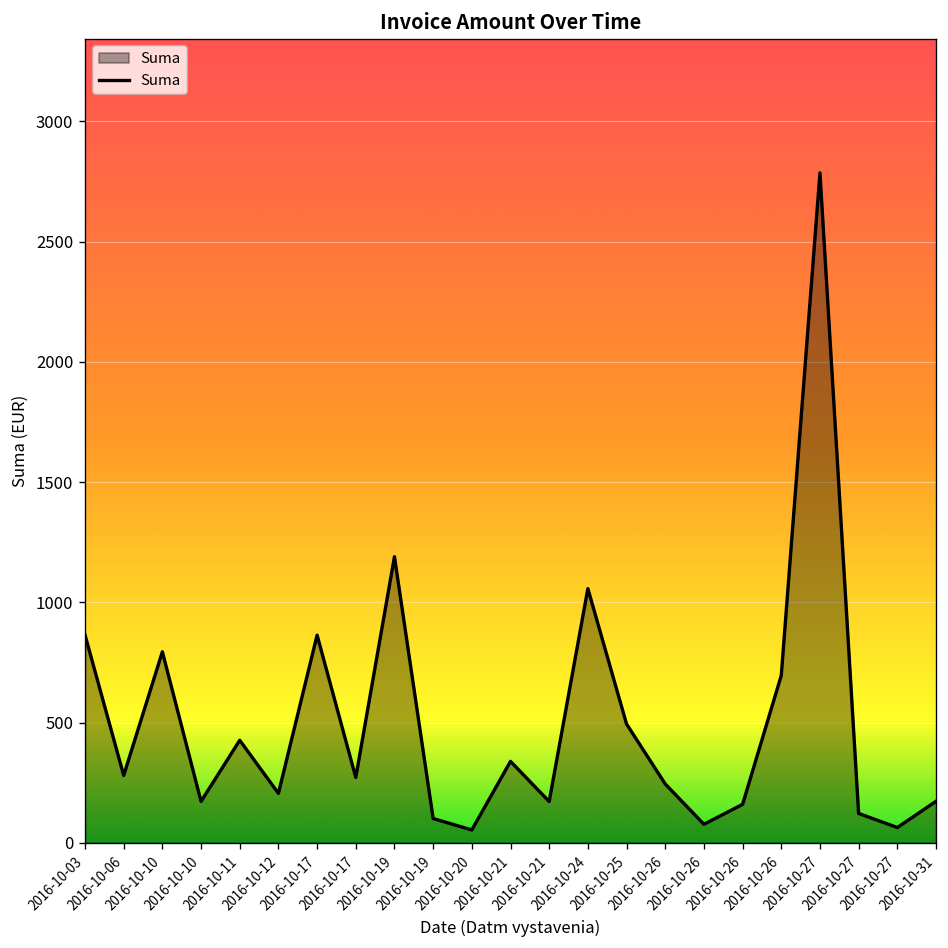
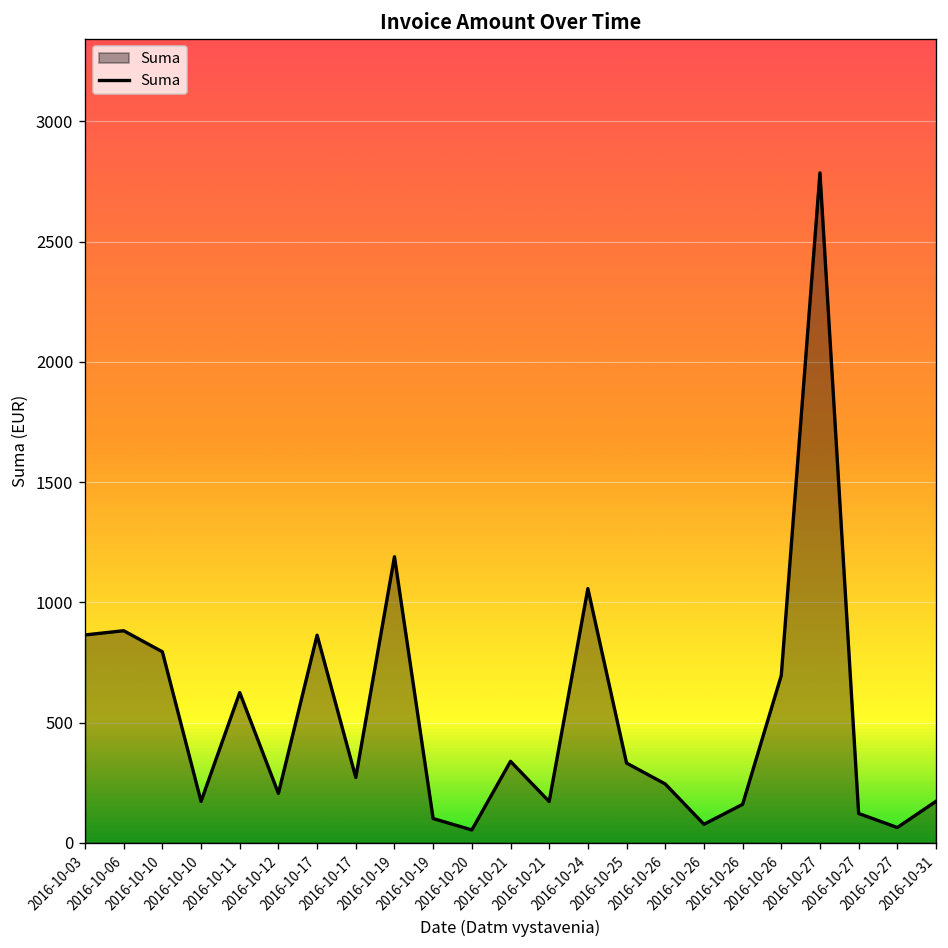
  {
    "2016-10-03": 860,
-   "2016-10-06": 280,
-   "2016-10-11": 430,
+   "2016-10-06": 880,
+   "2016-10-11": 620,
    "2016-10-12": 210,
    "2016-10-20": 50,
    "2016-10-24": 1060,
-   "2016-10-25": 490,
+   "2016-10-25": 330,
    "2016-10-31": 170
  }
